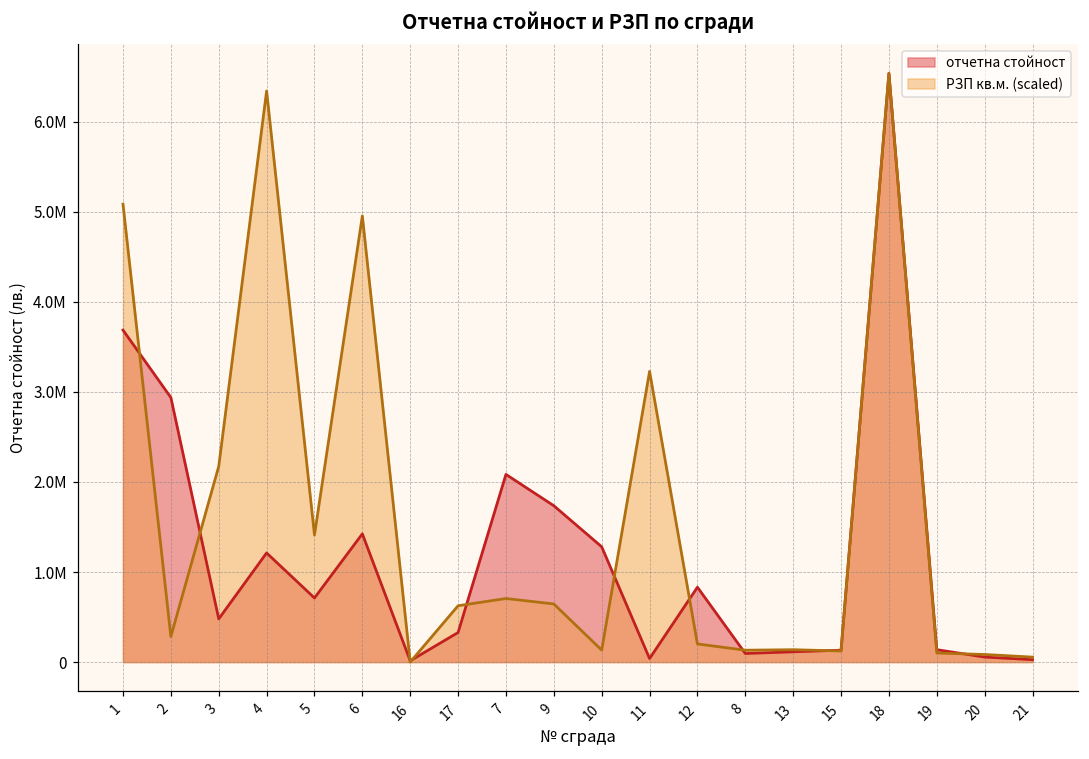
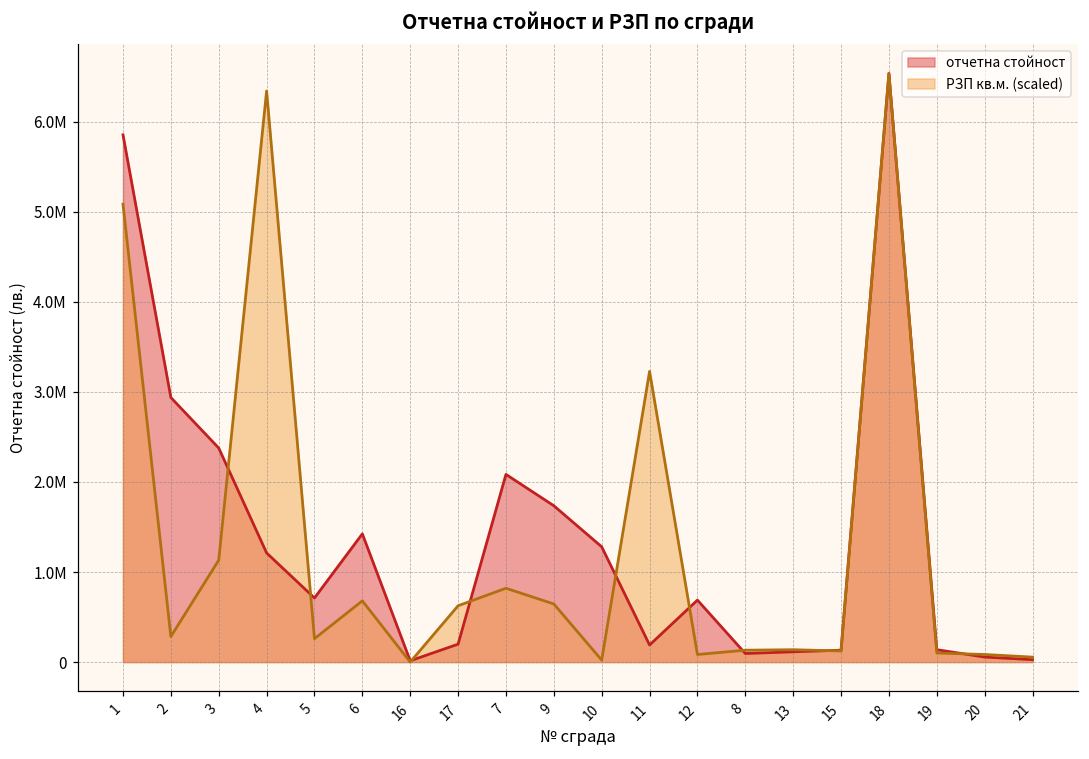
  {
    "отчетна стойност": {
-     "1": 3700000,
+     "1": 5900000,
      "2": 2900000,
-     "3": 500000,
+     "3": 2400000,
      "4": 1200000,
      "5": 700000,
      "6": 1400000,
-     "17": 300000,
+     "17": 200000,
      "7": 2100000,
      "9": 1700000,
      "10": 1300000,
-     "11": 0,
-     "12": 800000,
+     "11": 200000,
+     "12": 700000,
      "8": 100000,
      "19": 100000
    },
    "РЗП кв.м. (scaled)": {
      "1": 5100000,
      "2": 300000,
-     "3": 2200000,
+     "3": 1100000,
      "4": 6300000,
-     "5": 1400000,
-     "6": 5000000,
+     "5": 300000,
+     "6": 700000,
      "17": 600000,
-     "7": 700000,
+     "7": 800000,
      "9": 600000,
-     "10": 100000,
+     "10": 0,
      "11": 3200000,
-     "12": 200000,
+     "12": 100000,
      "8": 100000,
      "19": 100000
    }
  }
